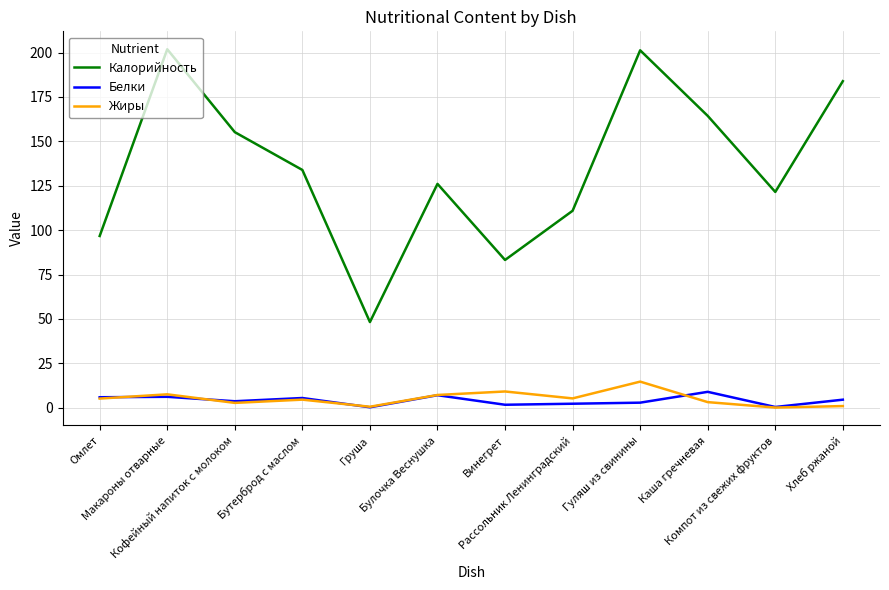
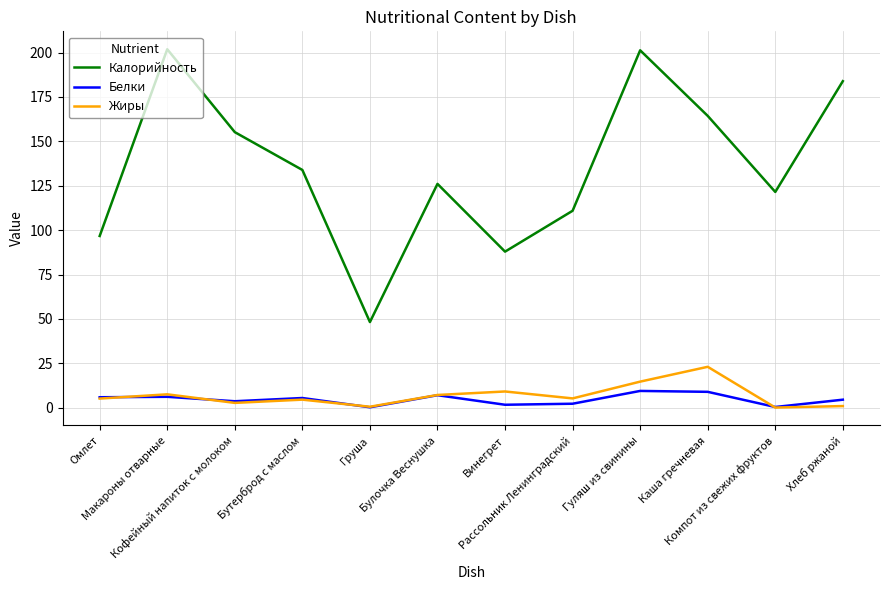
  {
    "Калорийность": {
      "Омлет": 97,
      "Кофейный напиток с молоком": 155,
      "Бутерброд с маслом": 134,
      "Груша": 48,
      "Булочка Веснушка": 126,
-     "Винегрет": 83,
+     "Винегрет": 88,
      "Рассольник Ленинградский": 111,
      "Гуляш из свинины": 201,
      "Каша гречневая": 164,
      "Компот из свежих фруктов": 122,
      "Хлеб ржаной": 184
    },
    "Белки": {
      "Винегрет": 2,
      "Рассольник Ленинградский": 2,
-     "Гуляш из свинины": 3,
+     "Гуляш из свинины": 9,
      "Каша гречневая": 9,
      "Хлеб ржаной": 4
    },
    "Жиры": {
      "Винегрет": 9,
      "Рассольник Ленинградский": 5,
      "Гуляш из свинины": 15,
-     "Каша гречневая": 3,
+     "Каша гречневая": 23,
      "Хлеб ржаной": 1
    }
  }
